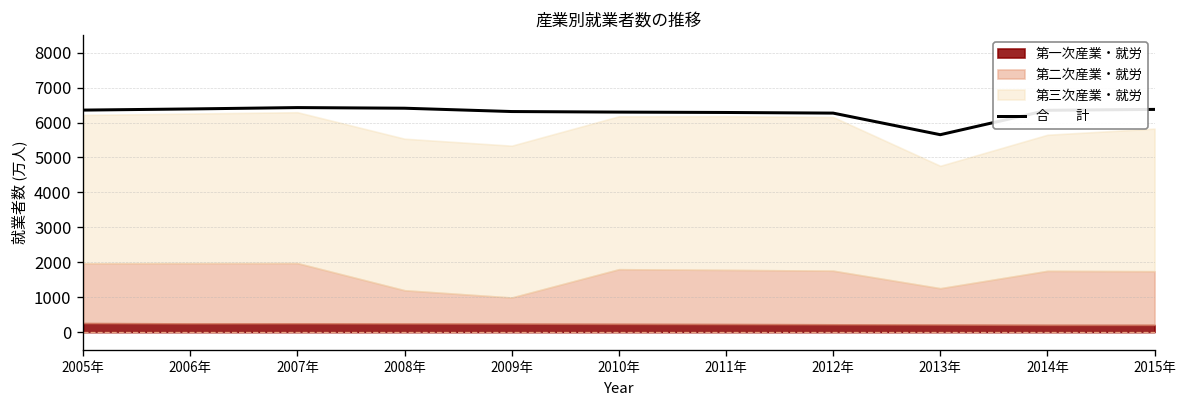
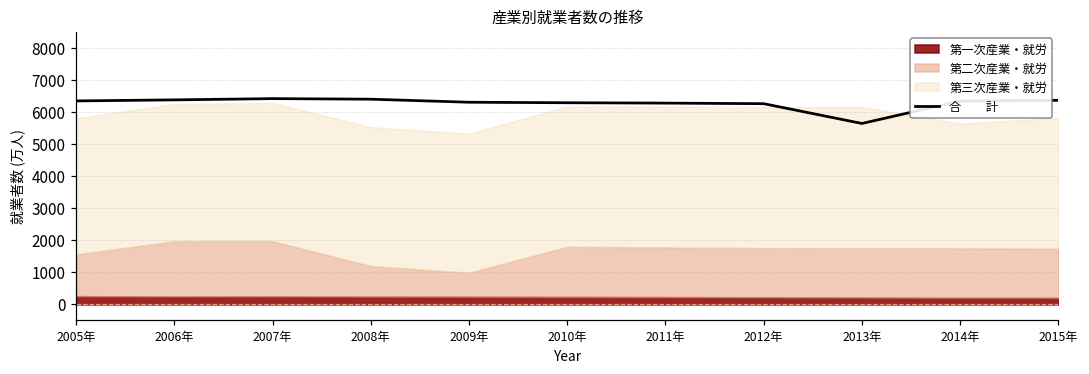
  {
    "合 計": {
      "2005年": 6400,
      "2006年": 6400,
      "2007年": 6400,
      "2008年": 6400,
      "2009年": 6300,
      "2010年": 6300,
      "2011年": 6300,
      "2012年": 6300,
      "2013年": 5700,
      "2015年": 6400
    },
    "第一次産業・就労": {
      "2005年": 300,
      "2006年": 300,
      "2007年": 300,
      "2008年": 200,
      "2009年": 200,
      "2010年": 200,
      "2011年": 200,
      "2012年": 200,
      "2013年": 200,
      "2014年": 200,
      "2015年": 200
    },
    "第二次産業・就労": {
-     "2005年": 1700,
+     "2005年": 1300,
      "2006年": 1700,
      "2007年": 1700,
      "2008年": 1000,
      "2009年": 700,
      "2010年": 1600,
      "2011年": 1600,
      "2012年": 1500,
-     "2013年": 1000,
+     "2013年": 1500,
      "2014年": 1500,
      "2015年": 1500
    },
    "第三次産業・就労": {
      "2005年": 4200,
      "2006年": 4300,
      "2007年": 4300,
      "2008年": 4300,
      "2009年": 4300,
      "2010年": 4400,
      "2011年": 4400,
      "2012年": 4400,
-     "2013年": 3500,
+     "2013年": 4400,
      "2014年": 3900,
      "2015年": 4100
    }
  }
